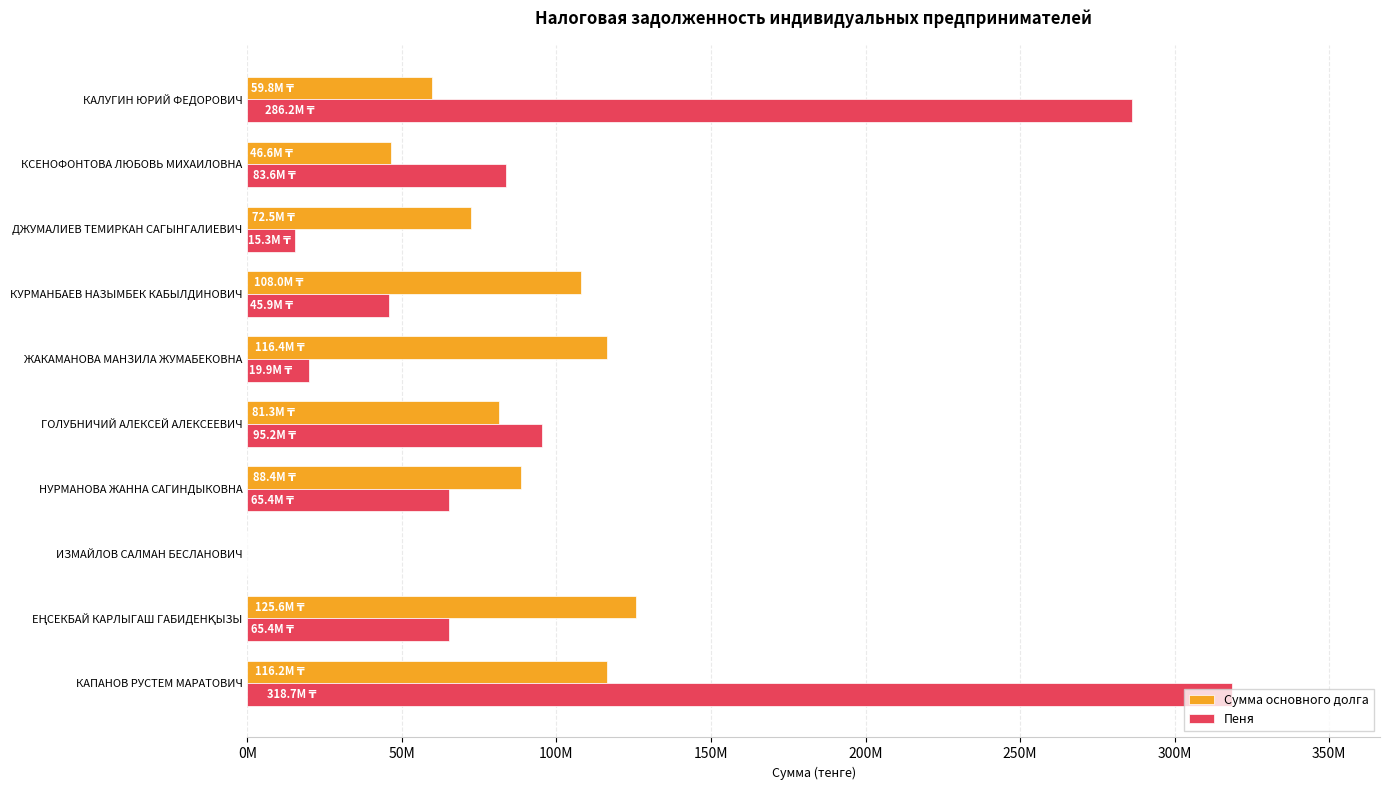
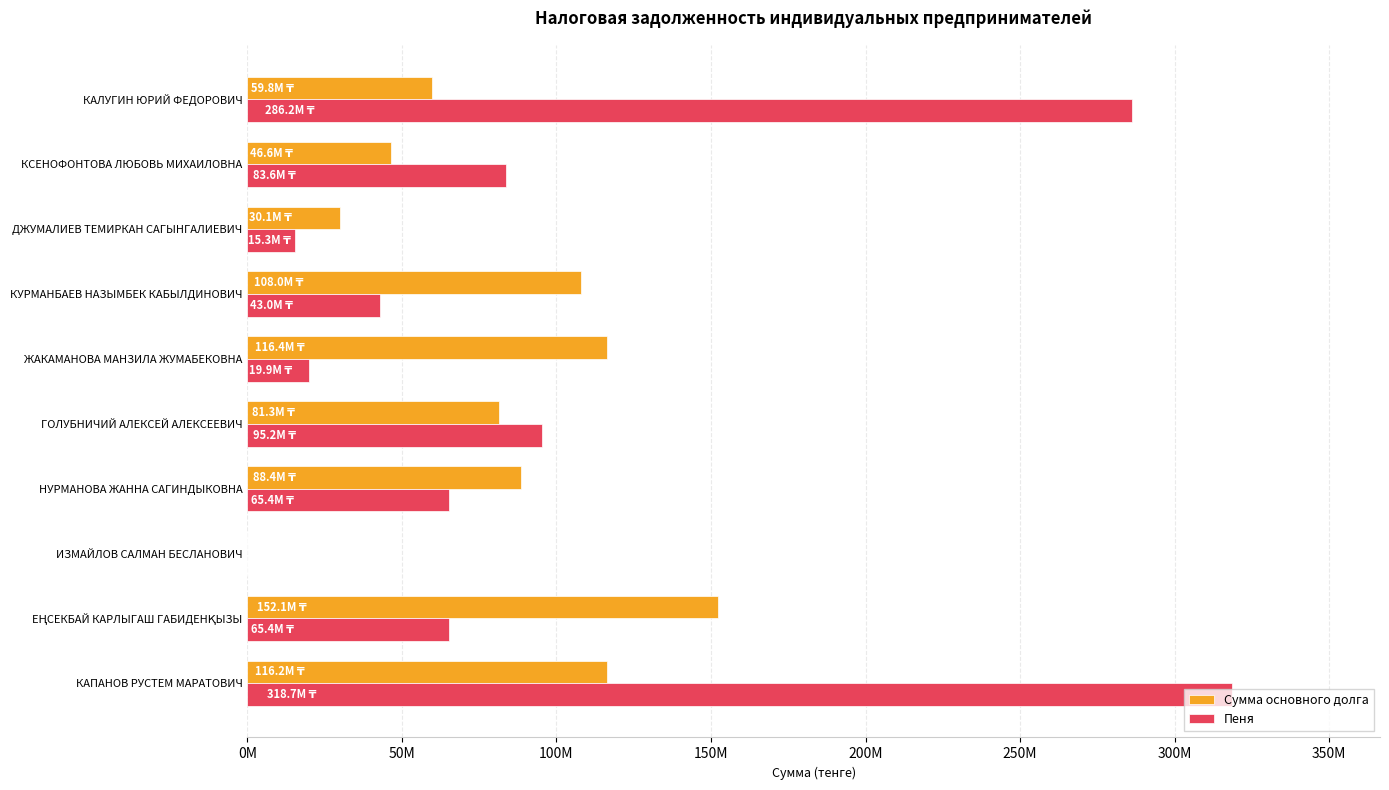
  {
    "Сумма основного долга": {
      "КАЛУГИН ЮРИЙ ФЕДОРОВИЧ": "59.8M",
      "КСЕНОФОНТОВА ЛЮБОВЬ МИХАИЛОВНА": "46.6M",
-     "ДЖУМАЛИЕВ ТЕМИРКАН САГЫНГАЛИЕВИЧ": "72.5M",
+     "ДЖУМАЛИЕВ ТЕМИРКАН САГЫНГАЛИЕВИЧ": "30.1M",
      "КУРМАНБАЕВ НАЗЫМБЕК КАБЫЛДИНОВИЧ": "108.0M",
      "ЖАКАМАНОВА МАНЗИЛА ЖУМАБЕКОВНА": "116.4M",
      "ГОЛУБНИЧИЙ АЛЕКСЕЙ АЛЕКСЕЕВИЧ": "81.3M",
      "НУРМАНОВА ЖАННА САГИНДЫКОВНА": "88.4M",
-     "ЕҢСЕКБАЙ КАРЛЫГАШ ГАБИДЕНҚЫЗЫ": "125.6M",
+     "ЕҢСЕКБАЙ КАРЛЫГАШ ГАБИДЕНҚЫЗЫ": "152.1M",
      "КАПАНОВ РУСТЕМ МАРАТОВИЧ": "116.2M"
    },
    "Пеня": {
      "КАЛУГИН ЮРИЙ ФЕДОРОВИЧ": "286.2M",
      "КСЕНОФОНТОВА ЛЮБОВЬ МИХАИЛОВНА": "83.6M",
      "ДЖУМАЛИЕВ ТЕМИРКАН САГЫНГАЛИЕВИЧ": "15.3M",
-     "КУРМАНБАЕВ НАЗЫМБЕК КАБЫЛДИНОВИЧ": "45.9M",
+     "КУРМАНБАЕВ НАЗЫМБЕК КАБЫЛДИНОВИЧ": "43.0M",
      "ЖАКАМАНОВА МАНЗИЛА ЖУМАБЕКОВНА": "19.9M",
      "ГОЛУБНИЧИЙ АЛЕКСЕЙ АЛЕКСЕЕВИЧ": "95.2M",
      "НУРМАНОВА ЖАННА САГИНДЫКОВНА": "65.4M",
      "ЕҢСЕКБАЙ КАРЛЫГАШ ГАБИДЕНҚЫЗЫ": "65.4M"
    }
  }
